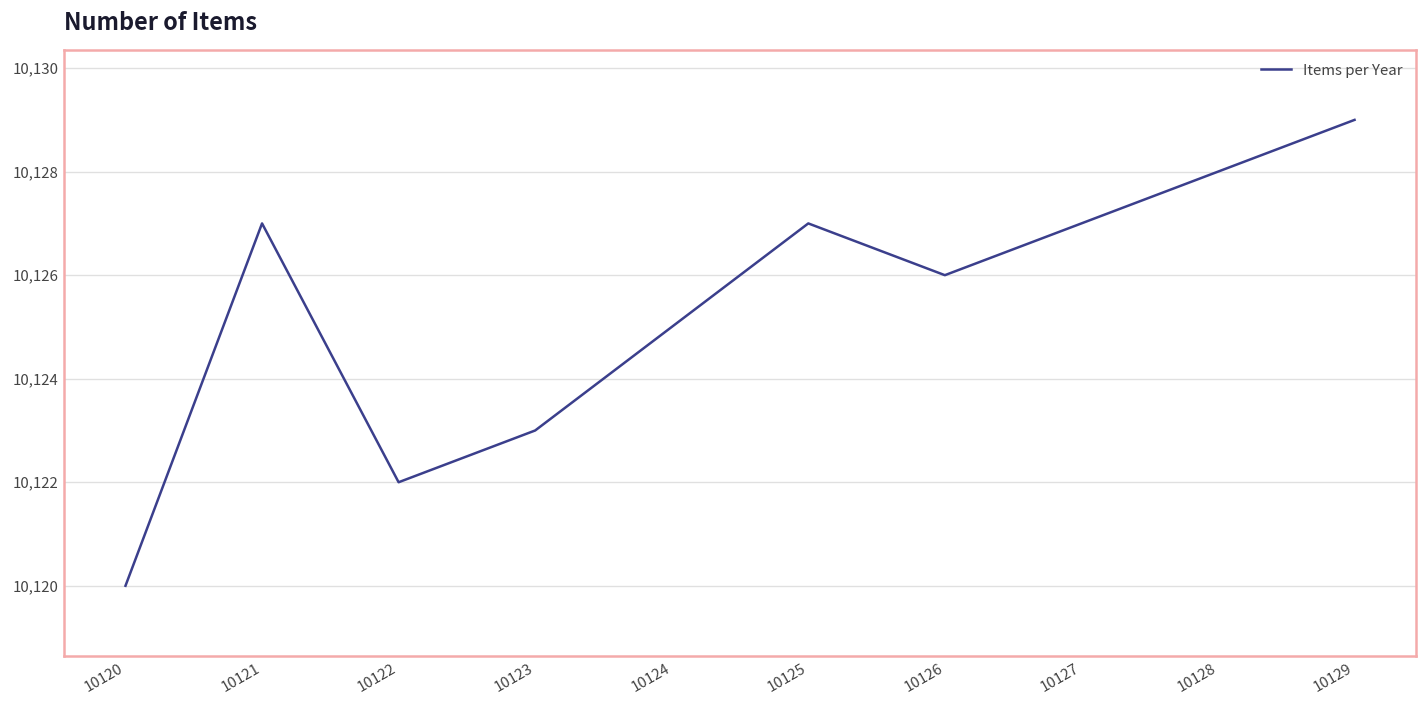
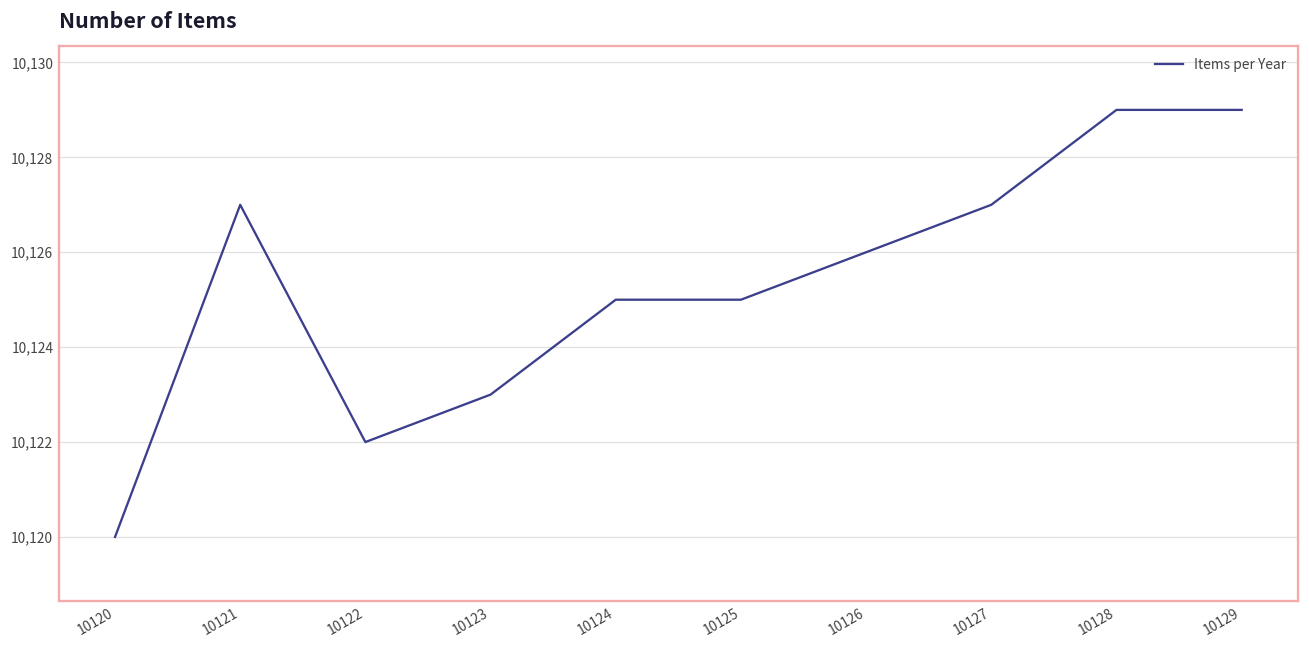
  {
    "10120": "10,120",
    "10121": "10,127",
    "10122": "10,122",
    "10123": "10,123",
    "10124": "10,125",
-   "10125": "10,127",
+   "10125": "10,125",
    "10126": "10,126",
    "10127": "10,127",
-   "10128": "10,128",
+   "10128": "10,129",
    "10129": "10,129"
  }
